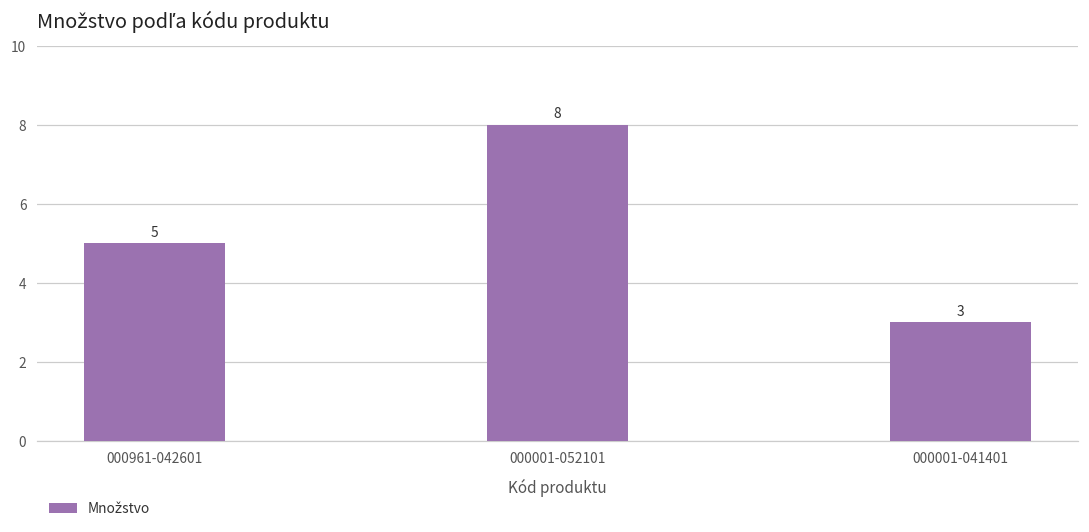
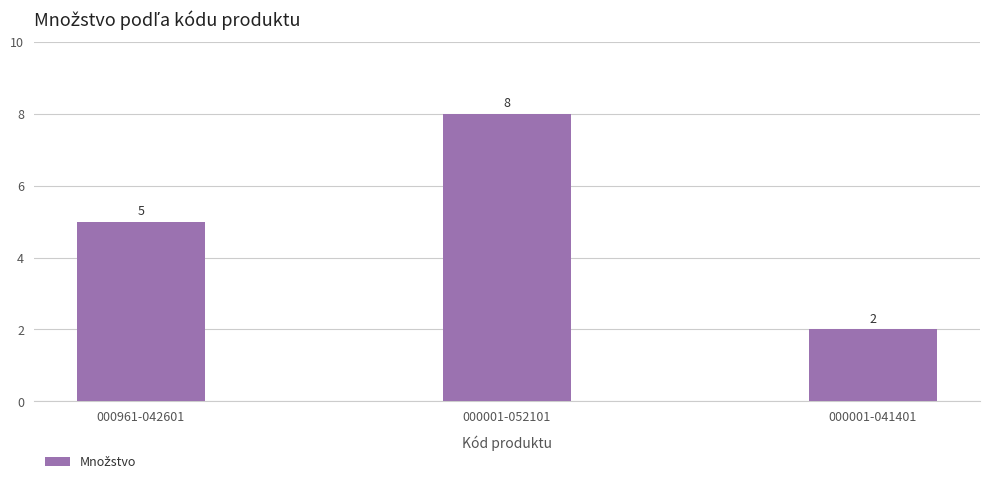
  {
    "000961-042601": 5,
    "000001-052101": 8,
-   "000001-041401": 3
+   "000001-041401": 2
  }
